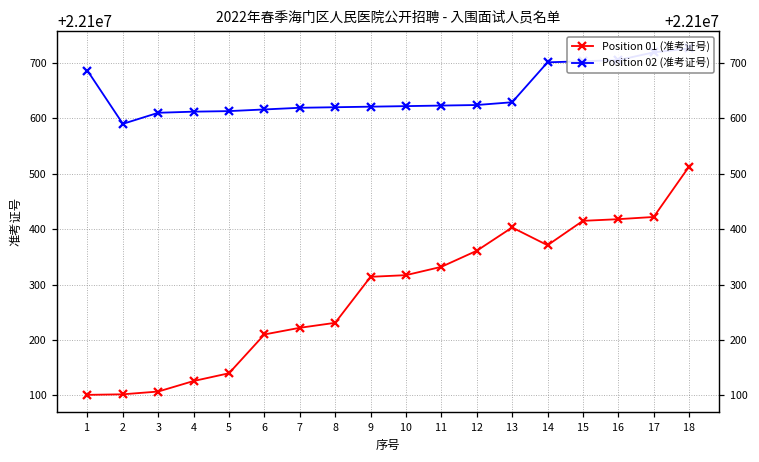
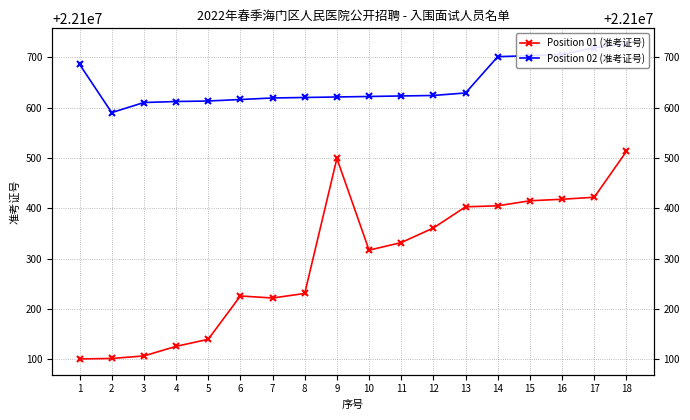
  {
    "Position 01 (准考证号)": {
      "1": 22100100,
      "2": 22100100,
      "3": 22100110,
      "4": 22100130,
      "5": 22100140,
-     "6": 22100210,
+     "6": 22100230,
      "7": 22100220,
      "8": 22100230,
-     "9": 22100310,
+     "9": 22100500,
      "10": 22100320,
      "11": 22100330,
      "12": 22100360,
      "13": 22100400,
-     "14": 22100370,
+     "14": 22100410,
      "15": 22100420,
      "16": 22100420,
      "17": 22100420,
      "18": 22100510
    },
    "Position 02 (准考证号)": {
      "1": 22100690,
      "2": 22100590,
      "3": 22100610,
      "4": 22100610,
      "5": 22100610,
      "6": 22100620,
      "7": 22100620,
      "8": 22100620,
      "9": 22100620,
      "10": 22100620,
      "11": 22100620,
      "12": 22100620,
      "13": 22100630,
      "14": 22100700
    }
  }
